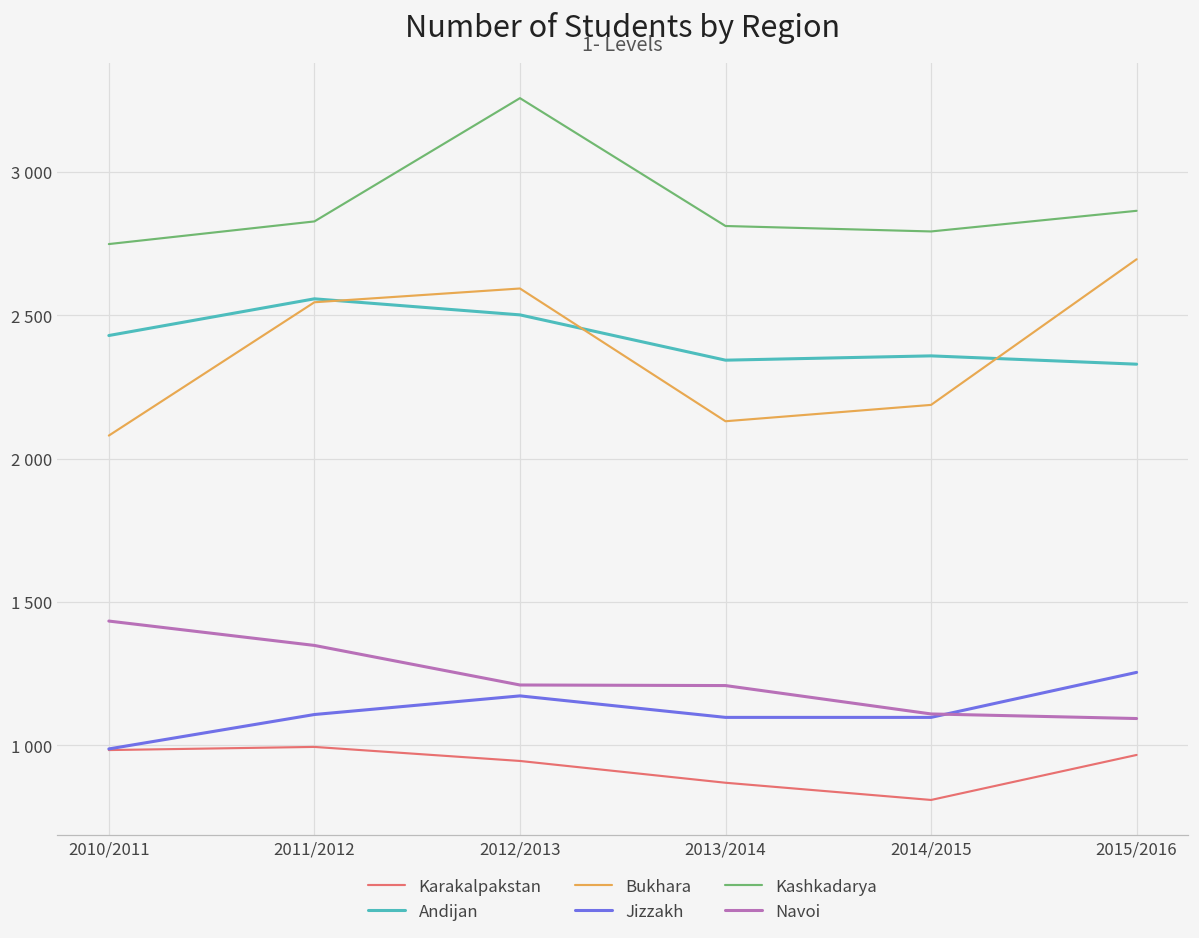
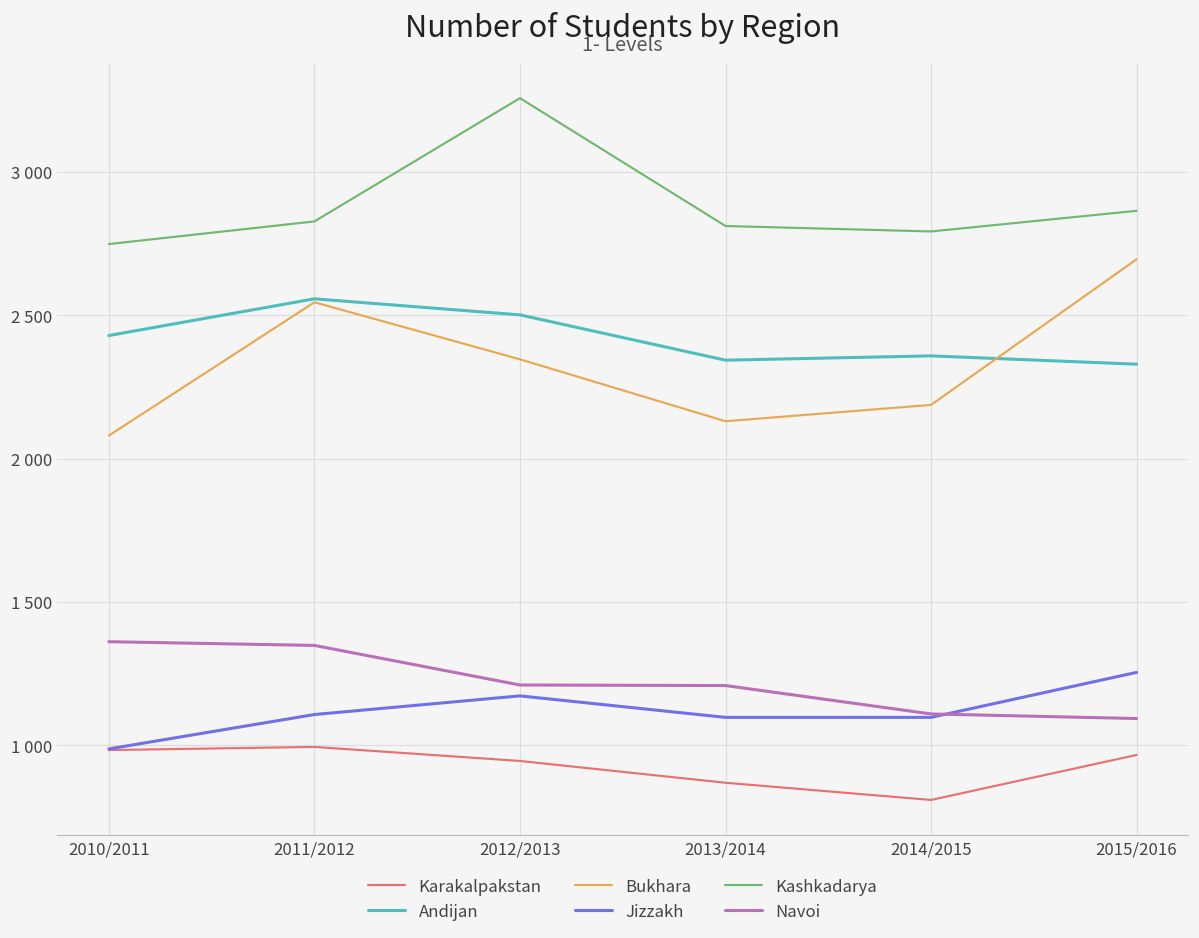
  {
    "Karakalpakstan": {
      "2011/2012": 990,
      "2012/2013": 950,
      "2013/2014": 870,
      "2014/2015": 810,
      "2015/2016": 970
    },
    "Andijan": {
      "2010/2011": 2430,
      "2011/2012": 2560,
      "2012/2013": 2500,
      "2013/2014": 2340,
      "2014/2015": 2360,
      "2015/2016": 2330
    },
    "Bukhara": {
      "2010/2011": 2080,
      "2011/2012": 2550,
-     "2012/2013": 2590,
+     "2012/2013": 2350,
      "2013/2014": 2130,
      "2014/2015": 2190,
      "2015/2016": 2700
    },
    "Jizzakh": {
      "2011/2012": 1110,
      "2012/2013": 1170,
      "2013/2014": 1100,
      "2014/2015": 1100,
      "2015/2016": 1250
    },
    "Kashkadarya": {
      "2010/2011": 2750,
      "2011/2012": 2830,
      "2012/2013": 3260,
      "2013/2014": 2810,
      "2014/2015": 2790,
      "2015/2016": 2860
    },
    "Navoi": {
-     "2010/2011": 1430,
+     "2010/2011": 1360,
      "2011/2012": 1350,
      "2012/2013": 1210,
      "2013/2014": 1210,
      "2014/2015": 1110,
      "2015/2016": 1090
    }
  }
